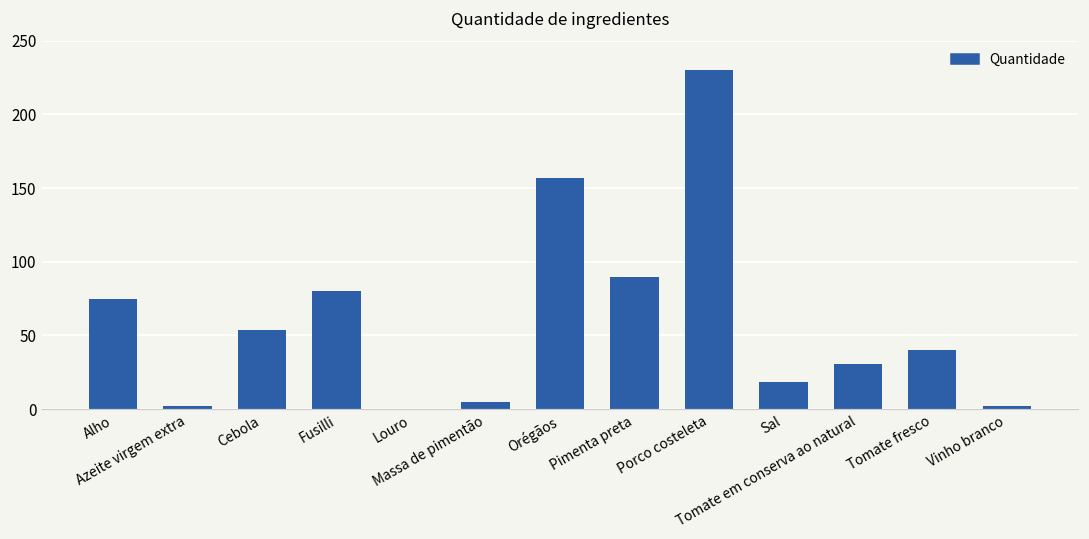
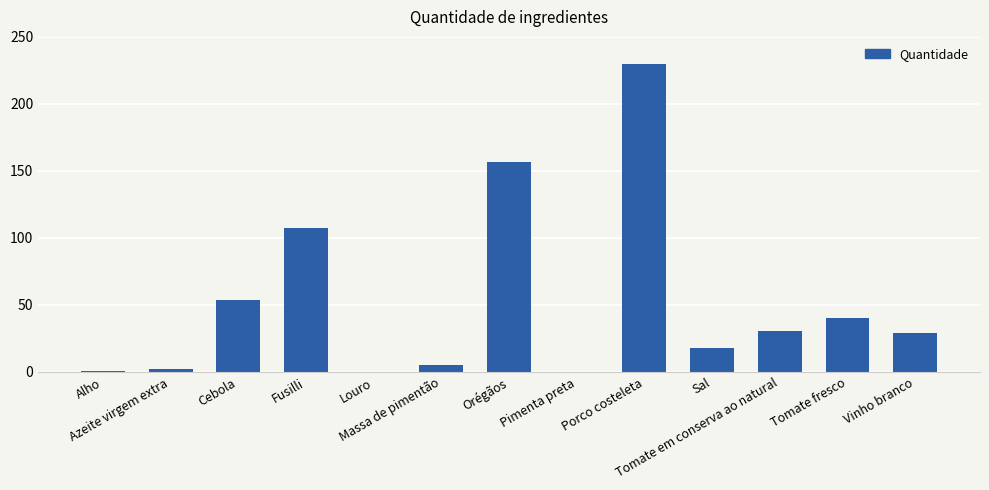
  {
-   "Alho": 75,
+   "Alho": 1,
    "Azeite virgem extra": 2,
    "Cebola": 54,
-   "Fusilli": 80,
+   "Fusilli": 107,
    "Massa de pimentão": 5,
    "Orégãos": 156,
-   "Pimenta preta": 90,
+   "Pimenta preta": 0,
    "Porco costeleta": 230,
    "Sal": 18,
    "Tomate em conserva ao natural": 30,
    "Tomate fresco": 40,
-   "Vinho branco": 2
+   "Vinho branco": 29
  }
